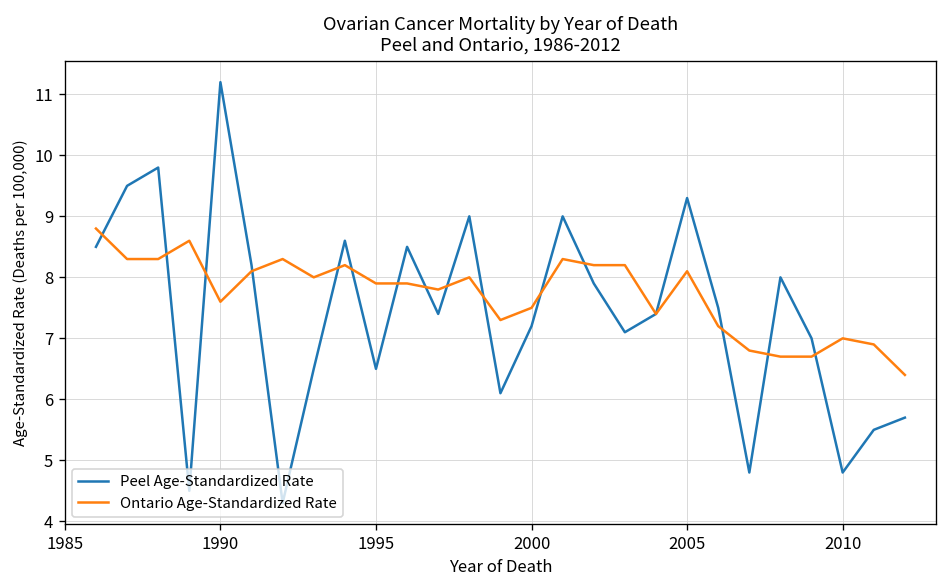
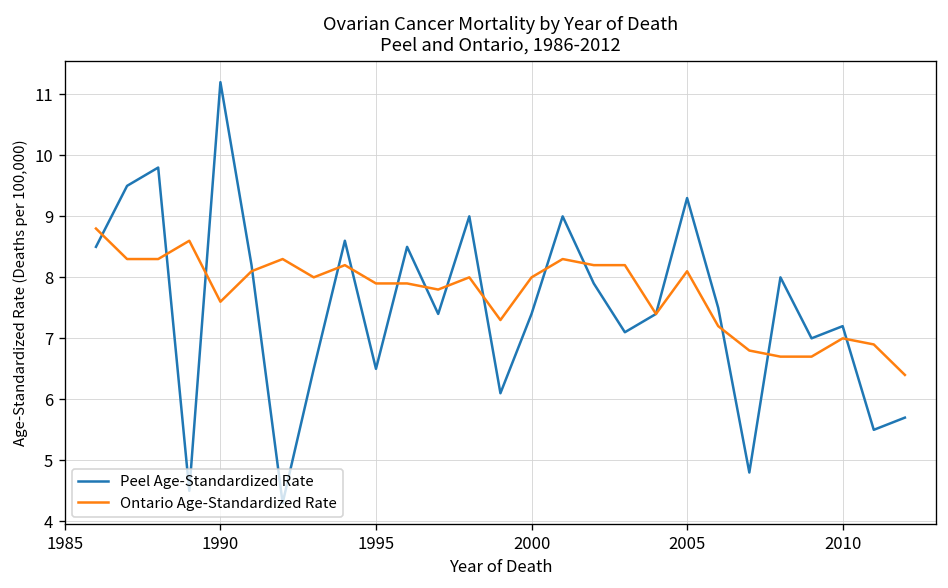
  {
    "Peel Age-Standardized Rate": {
      "1990": 11.2,
      "1995": 6.5,
-     "2000": 7.2,
+     "2000": 7.4,
      "2005": 9.3,
-     "2010": 4.8
+     "2010": 7.2
    },
    "Ontario Age-Standardized Rate": {
      "1990": 7.6,
      "1995": 7.9,
-     "2000": 7.5,
+     "2000": 8.0,
      "2005": 8.1,
      "2010": 7.0
    }
  }
